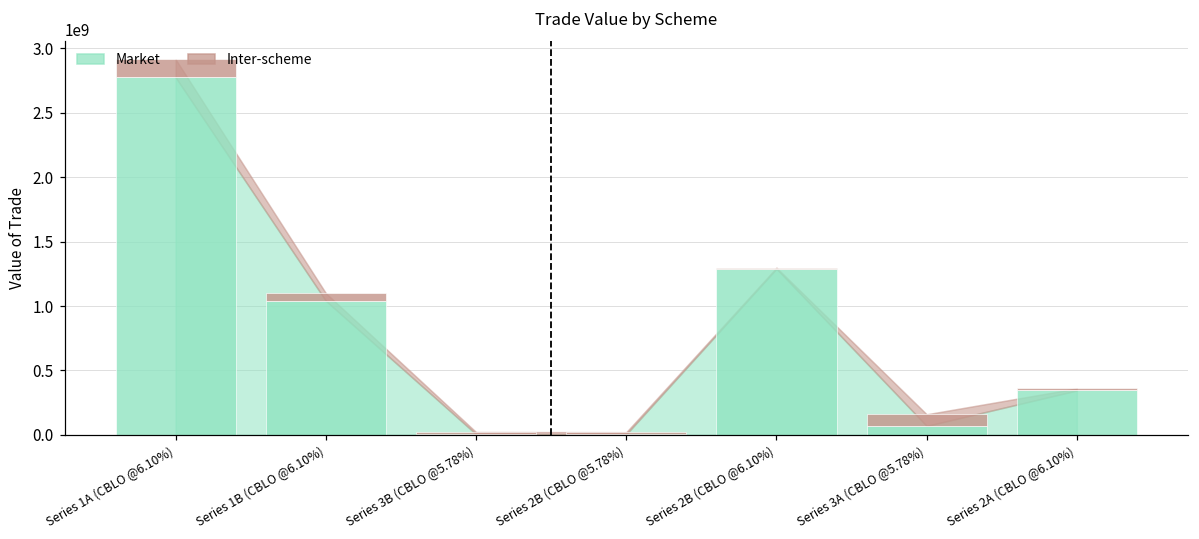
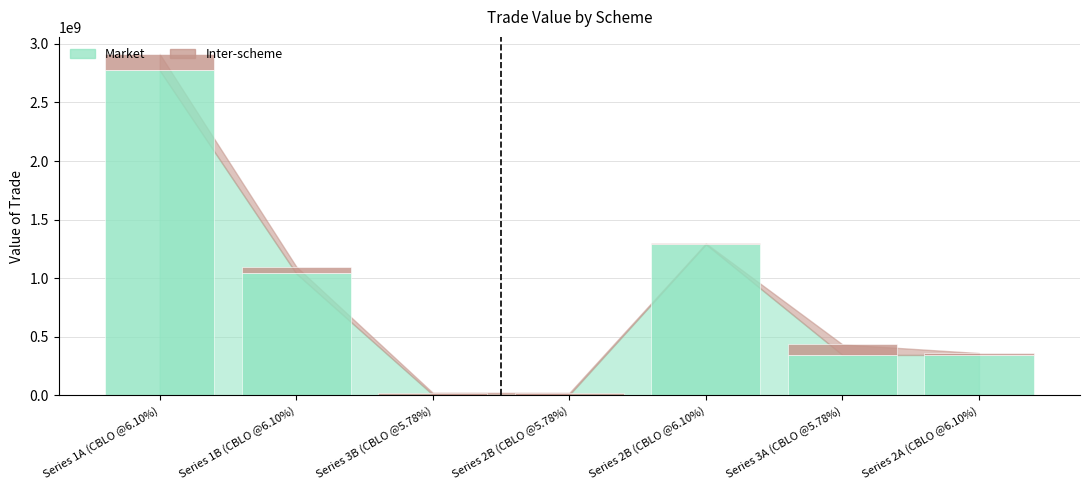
  {
    "Market": {
      "Series 1A (CBLO @6.10%)": 2770000000,
      "Series 1B (CBLO @6.10%)": 1040000000,
      "Series 2B (CBLO @6.10%)": 1290000000,
-     "Series 3A (CBLO @5.78%)": 70000000,
+     "Series 3A (CBLO @5.78%)": 350000000,
      "Series 2A (CBLO @6.10%)": 350000000
    },
    "Inter-scheme": {
      "Series 1A (CBLO @6.10%)": 140000000,
      "Series 1B (CBLO @6.10%)": 60000000,
      "Series 3A (CBLO @5.78%)": 90000000
    }
  }
